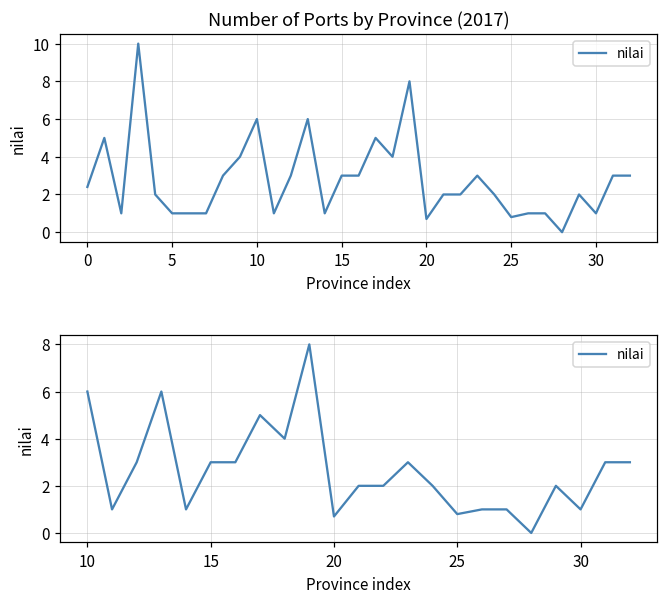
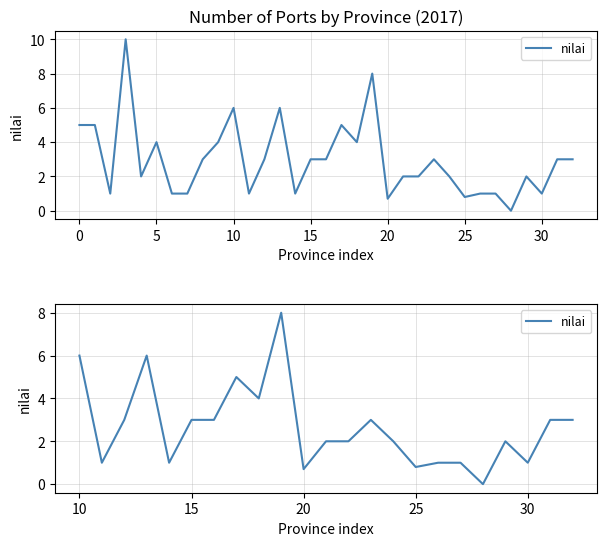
  {
    "Number of Ports by Province (2017)": {
-     "0": 2.4,
-     "5": 1,
+     "0": 5.0,
+     "5": 4,
      "10": 6.0,
      "15": 3.0,
      "20": 0.7,
      "25": 0.8,
      "30": 1.0
    }
  }
